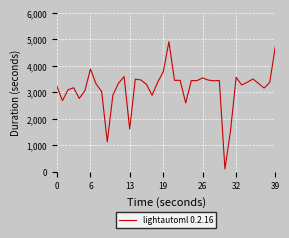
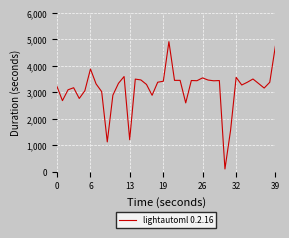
  {
    "0": "3,200",
    "6": "3,900",
-   "13": "1,600",
-   "19": "3,800",
+   "13": "1,200",
+   "19": "3,400",
    "26": "3,500",
    "32": "3,600",
    "39": "4,700"
  }
